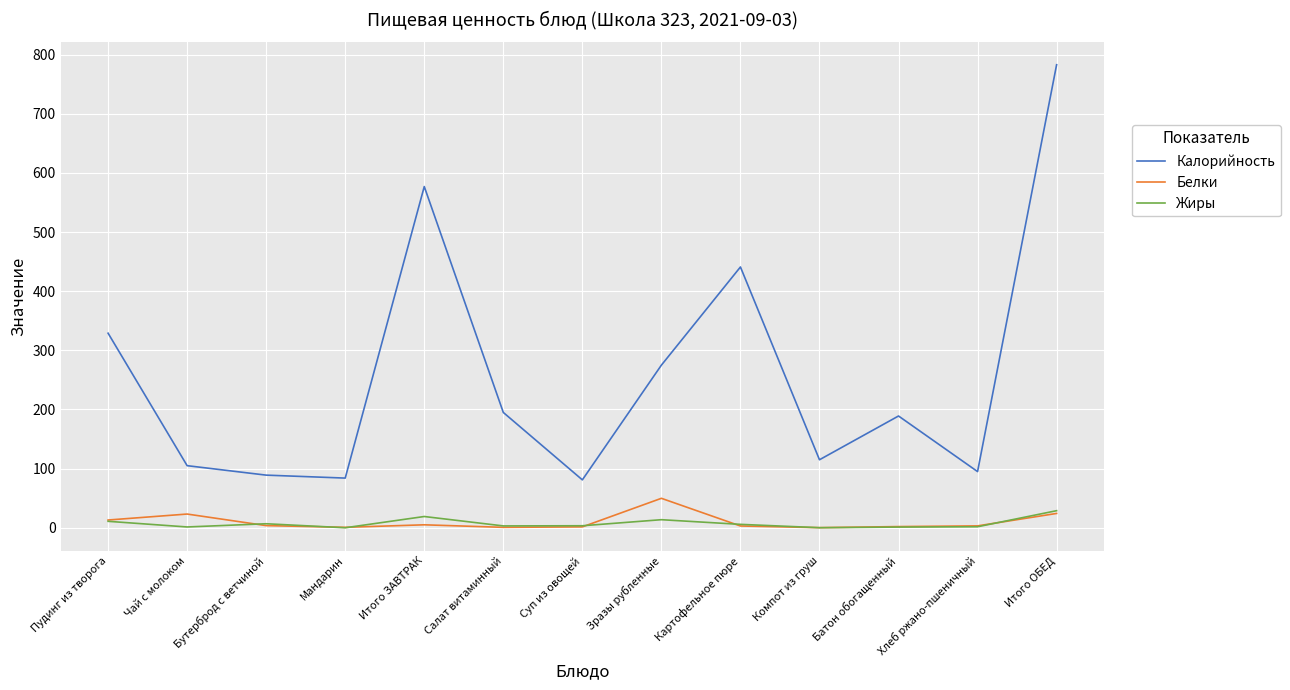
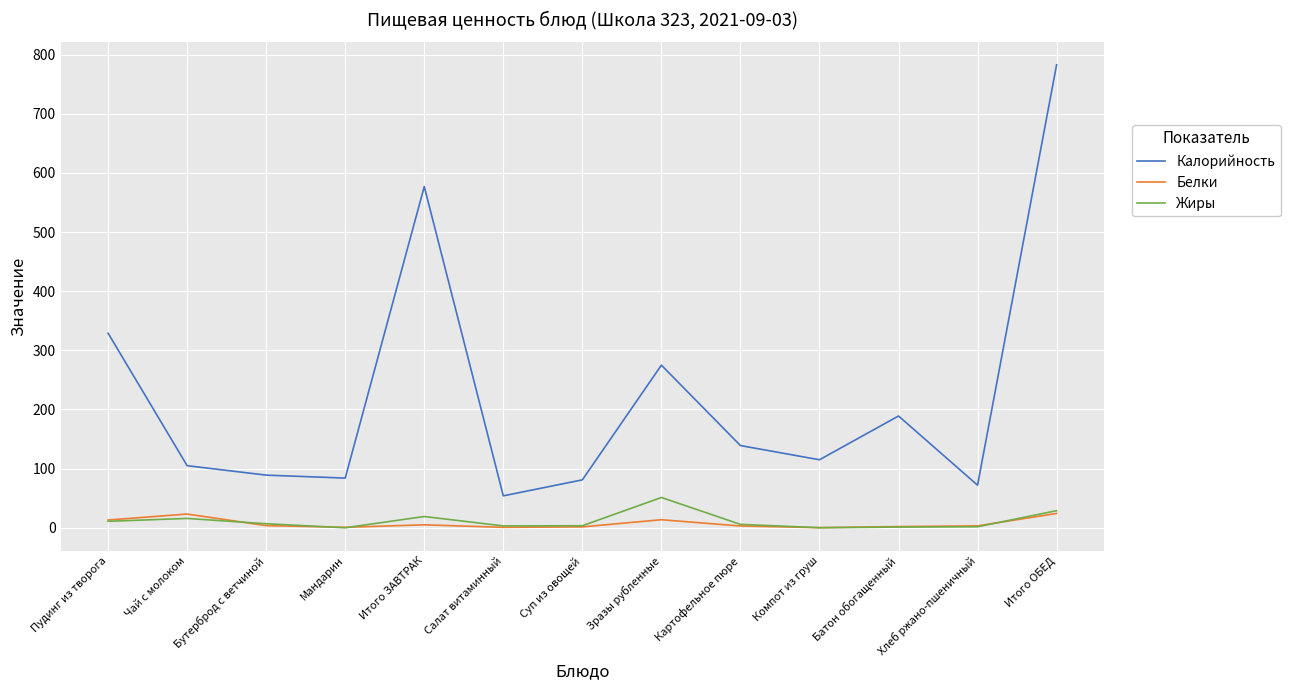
  {
    "Калорийность": {
      "Пудинг из творога": 330,
      "Чай с молоком": 110,
      "Бутерброд с ветчиной": 90,
      "Мандарин": 80,
      "Итого ЗАВТРАК": 580,
-     "Салат витаминный": 200,
+     "Салат витаминный": 50,
      "Суп из овощей": 80,
      "Зразы рубленные": 280,
-     "Картофельное пюре": 440,
+     "Картофельное пюре": 140,
      "Компот из груш": 120,
      "Батон обогащенный": 190,
-     "Хлеб ржано-пшеничный": 100,
+     "Хлеб ржано-пшеничный": 70,
      "Итого ОБЕД": 780
    },
    "Белки": {
      "Чай с молоком": 20,
      "Итого ЗАВТРАК": 10,
-     "Зразы рубленные": 50,
+     "Зразы рубленные": 10,
      "Итого ОБЕД": 20
    },
    "Жиры": {
-     "Чай с молоком": 0,
+     "Чай с молоком": 20,
      "Итого ЗАВТРАК": 20,
-     "Зразы рубленные": 10,
+     "Зразы рубленные": 50,
      "Итого ОБЕД": 30
    }
  }
